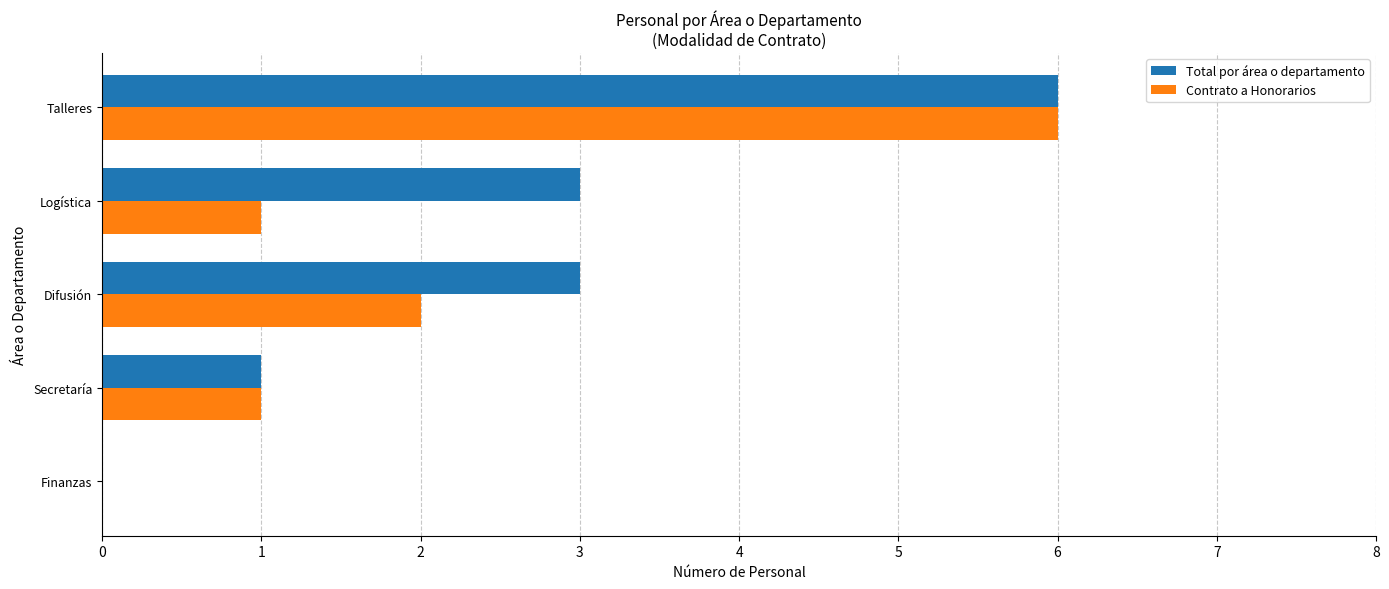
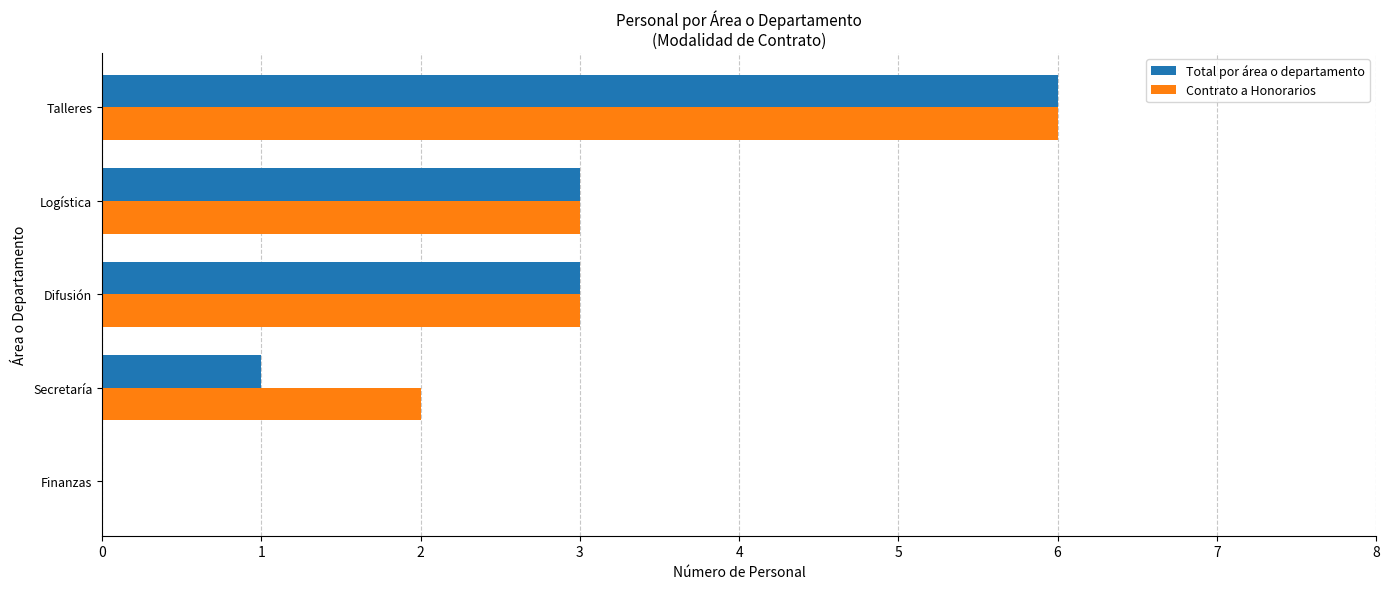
  {
    "Total por área o departamento": {
      "Talleres": 6,
      "Logística": 3,
      "Difusión": 3,
      "Secretaría": 1,
      "Finanzas": 0
    },
    "Contrato a Honorarios": {
      "Talleres": 6,
-     "Logística": 1,
-     "Difusión": 2,
-     "Secretaría": 1,
+     "Logística": 3,
+     "Difusión": 3,
+     "Secretaría": 2,
      "Finanzas": 0
    }
  }
